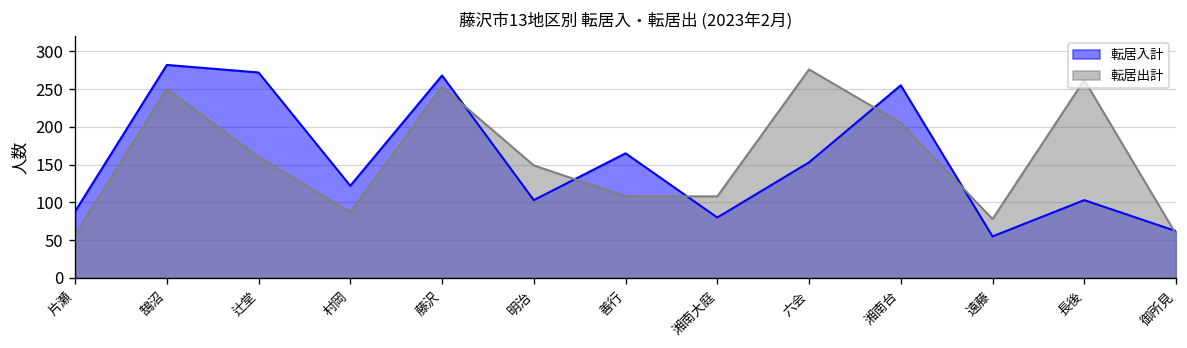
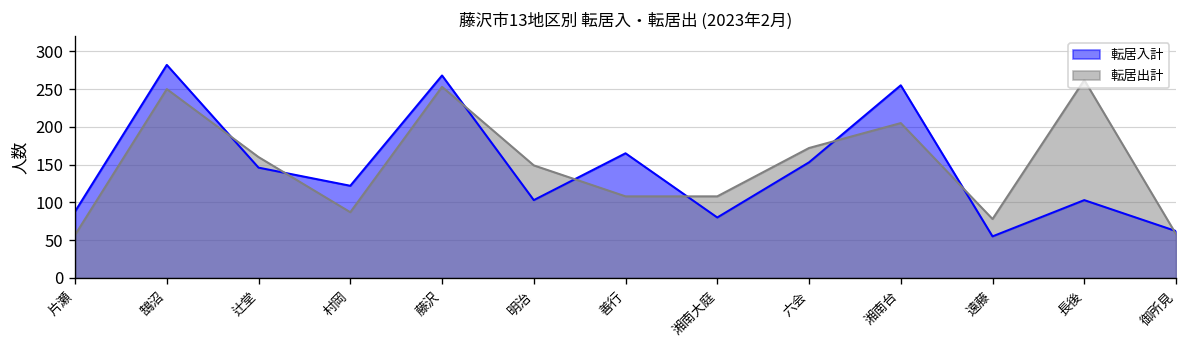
  {
    "転居入計": {
      "片瀬": 90,
      "鵠沼": 280,
-     "辻堂": 270,
+     "辻堂": 150,
      "村岡": 120,
      "藤沢": 270,
      "明治": 100,
      "善行": 170,
      "湘南大庭": 80,
      "六会": 150,
      "湘南台": 260,
      "遠藤": 60,
      "長後": 100
    },
    "転居出計": {
      "片瀬": 60,
      "鵠沼": 250,
      "辻堂": 160,
      "村岡": 90,
      "藤沢": 250,
      "明治": 150,
      "善行": 110,
      "湘南大庭": 110,
-     "六会": 280,
+     "六会": 170,
      "湘南台": 210,
      "遠藤": 80
    }
  }
